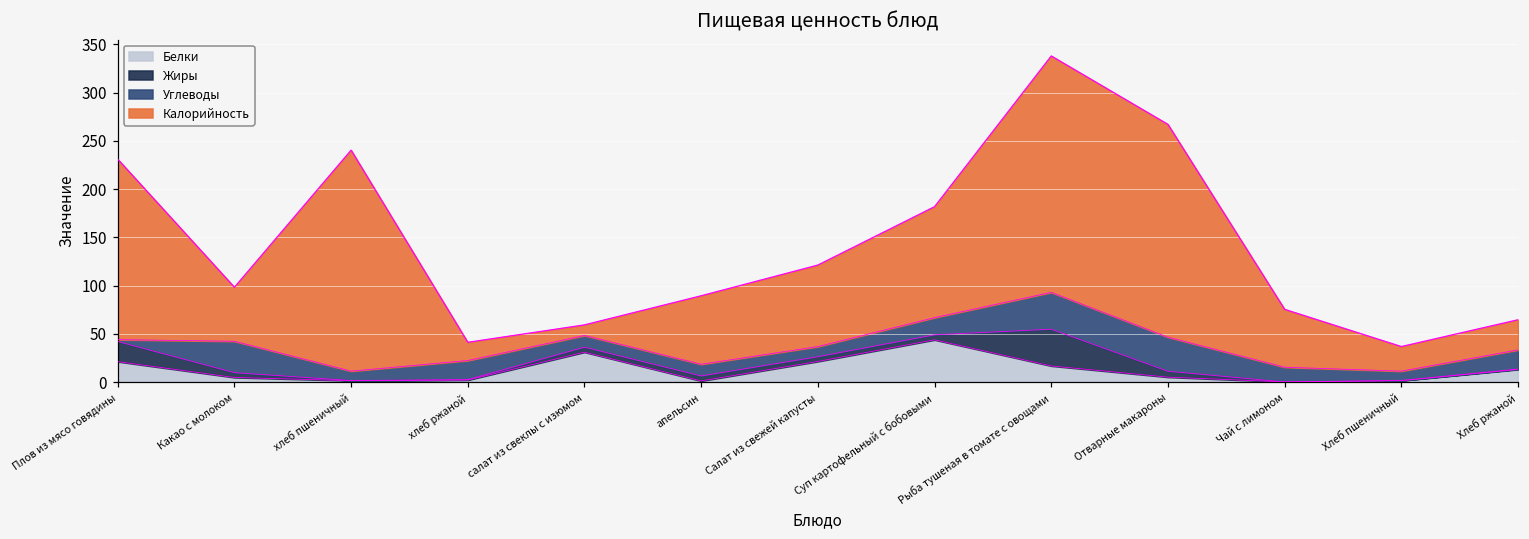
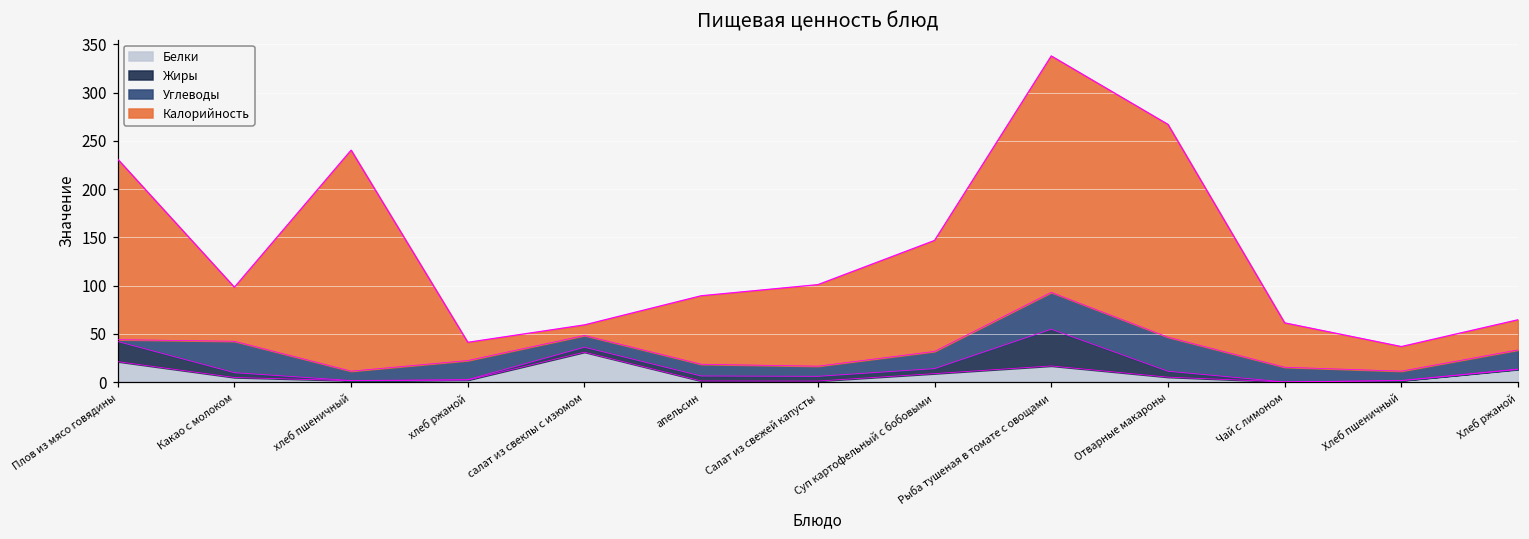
  {
    "Белки": {
      "Плов из мясо говядины": 20,
      "Какао с молоком": 0,
      "салат из свеклы с изюмом": 30,
      "апельсин": 0,
-     "Салат из свежей капусты": 20,
-     "Суп картофельный с бобовыми": 40,
+     "Салат из свежей капусты": 0,
+     "Суп картофельный с бобовыми": 10,
      "Рыба тушеная в томате с овощами": 20,
      "Отварные макароны": 10
    },
    "Калорийность": {
      "Плов из мясо говядины": 190,
      "Какао с молоком": 60,
      "хлеб пшеничный": 230,
      "хлеб ржаной": 20,
      "салат из свеклы с изюмом": 10,
      "апельсин": 70,
      "Салат из свежей капусты": 80,
      "Суп картофельный с бобовыми": 120,
      "Рыба тушеная в томате с овощами": 250,
      "Отварные макароны": 220,
-     "Чай с лимоном": 60,
+     "Чай с лимоном": 50,
      "Хлеб пшеничный": 30,
      "Хлеб ржаной": 30
    }
  }
